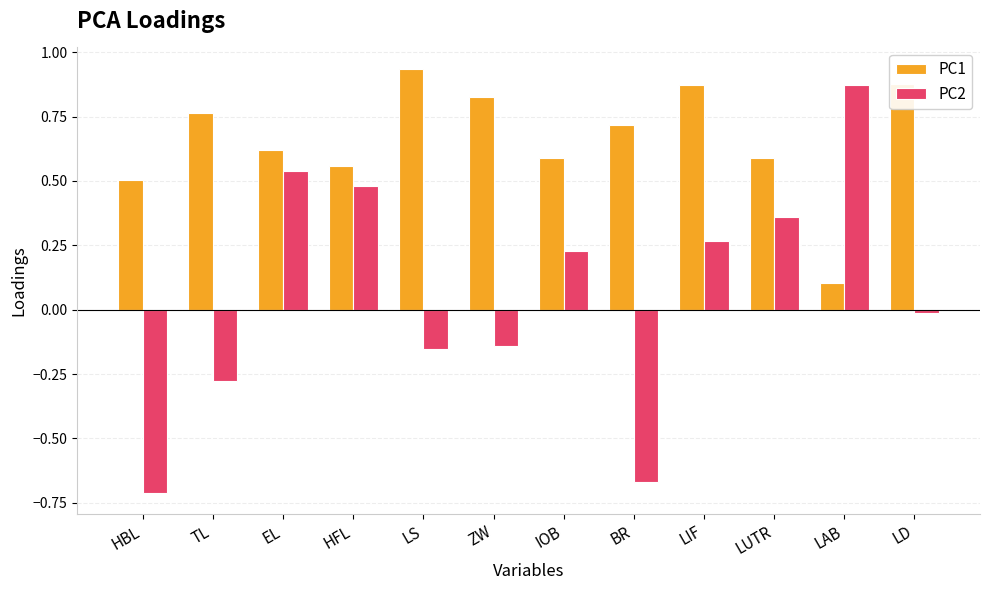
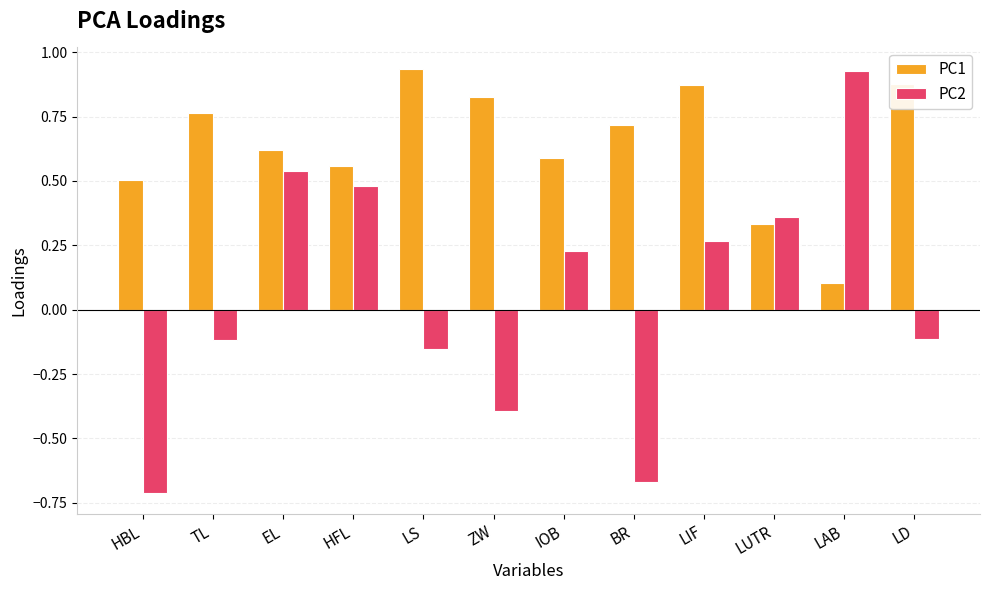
  {
    "PC1": {
      "HBL": 0.50,
      "TL": 0.76,
      "EL": 0.62,
      "HFL": 0.56,
      "LS": 0.94,
      "ZW": 0.83,
      "IOB": 0.59,
      "BR": 0.72,
      "LIF": 0.87,
-     "LUTR": 0.59,
+     "LUTR": 0.33,
      "LAB": 0.11
    },
    "PC2": {
      "HBL": -0.71,
-     "TL": -0.28,
+     "TL": -0.12,
      "EL": 0.54,
      "HFL": 0.48,
      "LS": -0.15,
-     "ZW": -0.14,
+     "ZW": -0.39,
      "IOB": 0.23,
      "BR": -0.67,
      "LIF": 0.27,
      "LUTR": 0.36,
-     "LAB": 0.87,
-     "LD": -0.01
+     "LAB": 0.93,
+     "LD": -0.12
    }
  }
